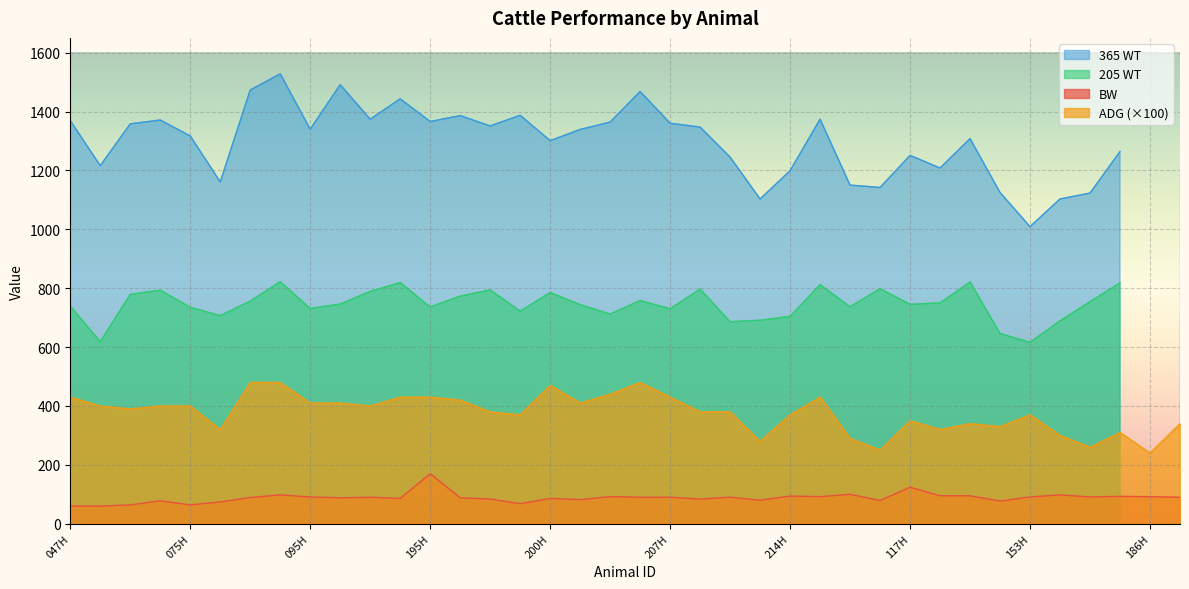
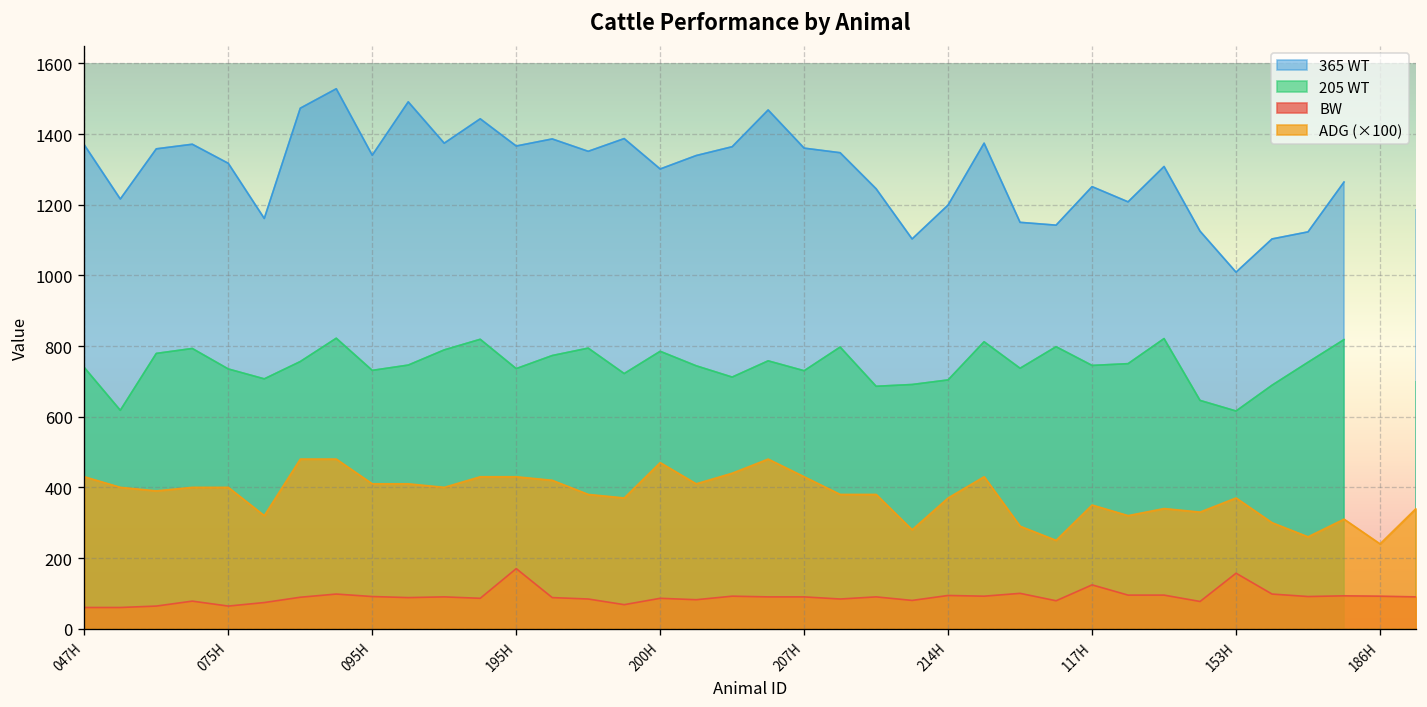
  {
    "BW": {
      "047H": 60,
      "075H": 60,
      "095H": 90,
      "195H": 170,
      "200H": 90,
      "207H": 90,
      "214H": 90,
      "117H": 120,
-     "153H": 90,
+     "153H": 160,
      "186H": 90
    },
    "ADG (×100)": {
      "047H": 430,
      "075H": 400,
      "095H": 410,
      "195H": 430,
      "200H": 470,
      "207H": 430,
      "214H": 370,
      "117H": 350,
      "153H": 370,
      "186H": 240
    }
  }
